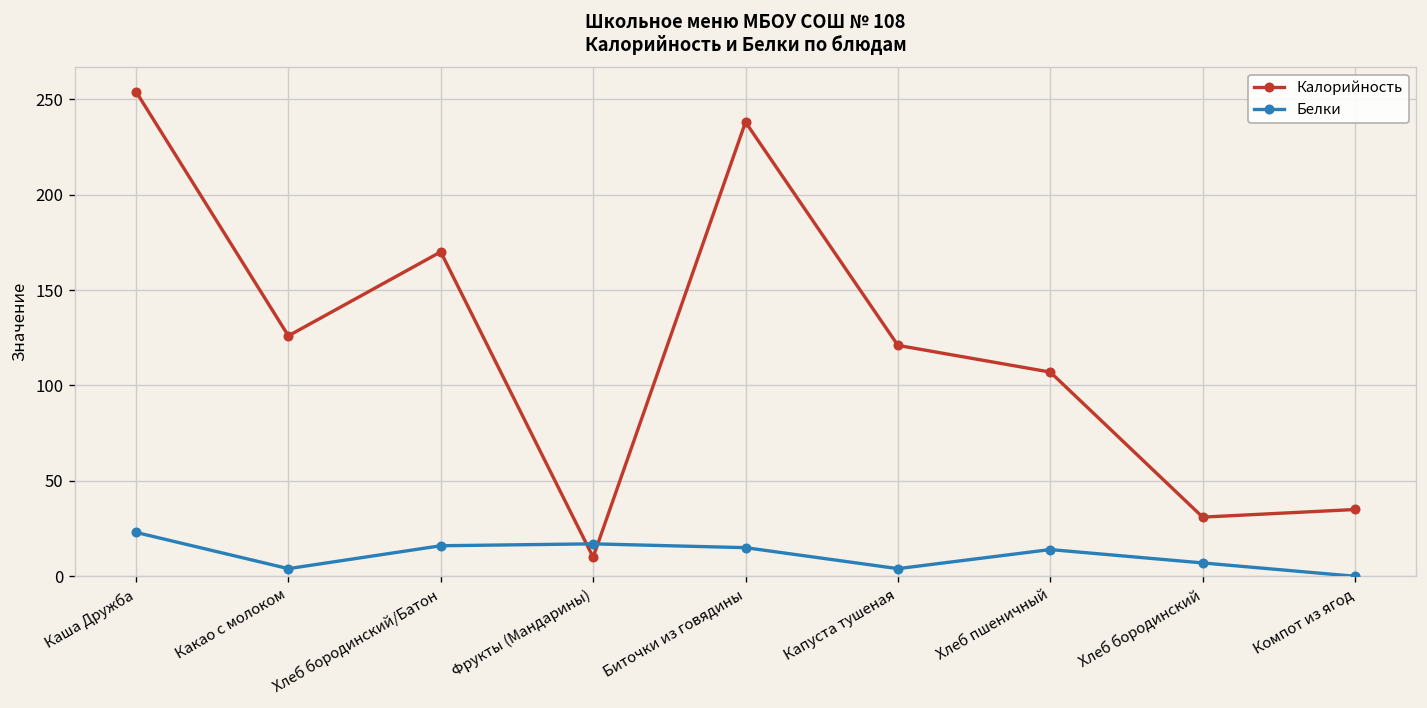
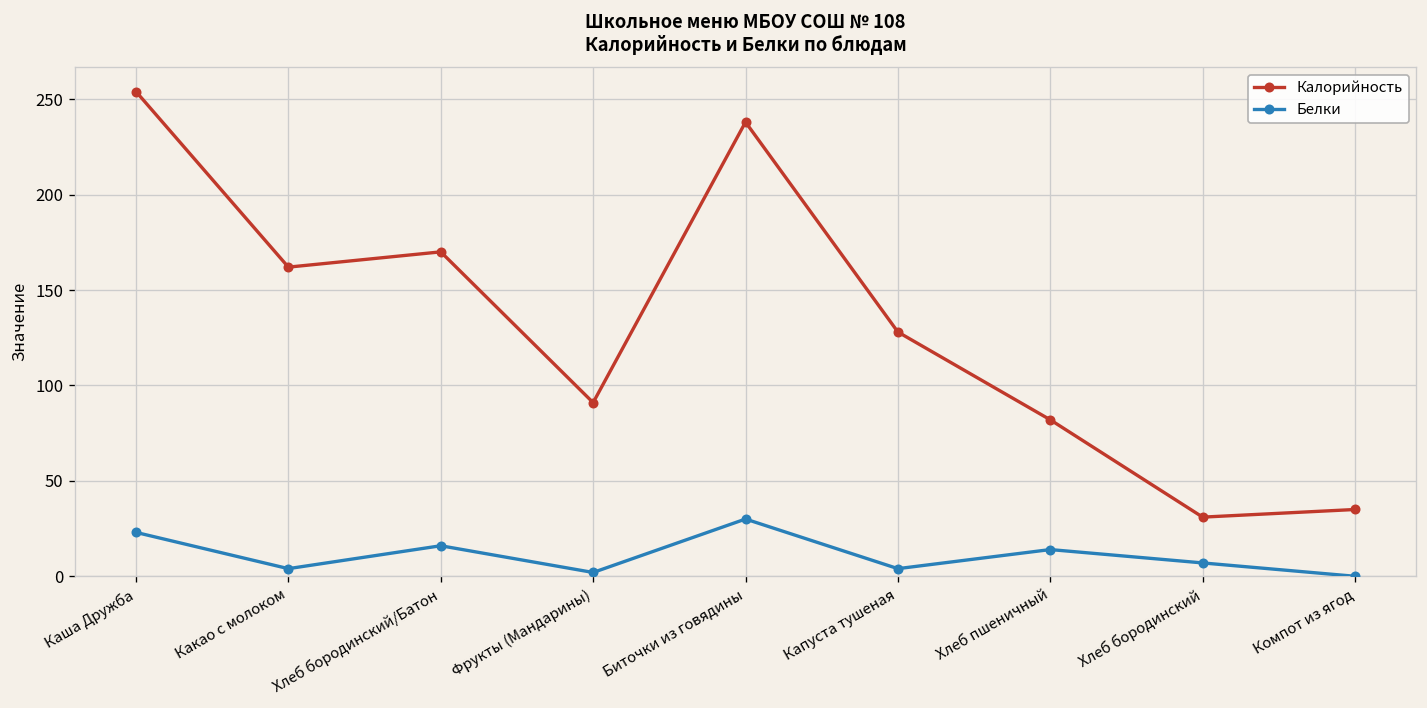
  {
    "Калорийность": {
      "Каша Дружба": 254,
-     "Какао с молоком": 126,
+     "Какао с молоком": 162,
      "Хлеб бородинский/Батон": 170,
-     "Фрукты (Мандарины)": 10,
+     "Фрукты (Мандарины)": 91,
      "Биточки из говядины": 238,
-     "Капуста тушеная": 121,
-     "Хлеб пшеничный": 107,
+     "Капуста тушеная": 128,
+     "Хлеб пшеничный": 82,
      "Хлеб бородинский": 31,
      "Компот из ягод": 35
    },
    "Белки": {
      "Каша Дружба": 23,
      "Какао с молоком": 4,
      "Хлеб бородинский/Батон": 16,
-     "Фрукты (Мандарины)": 17,
-     "Биточки из говядины": 15,
+     "Фрукты (Мандарины)": 2,
+     "Биточки из говядины": 30,
      "Капуста тушеная": 4,
      "Хлеб пшеничный": 14,
      "Хлеб бородинский": 7,
      "Компот из ягод": 0
    }
  }
